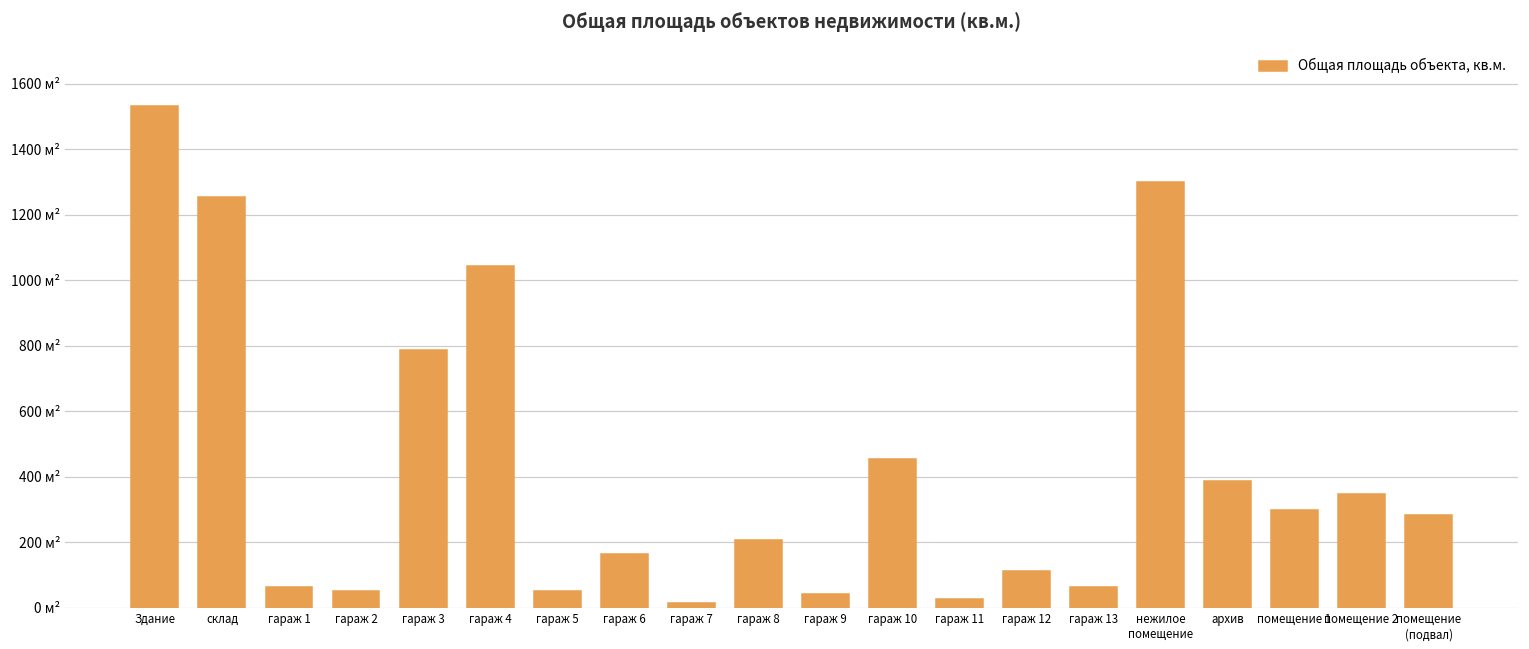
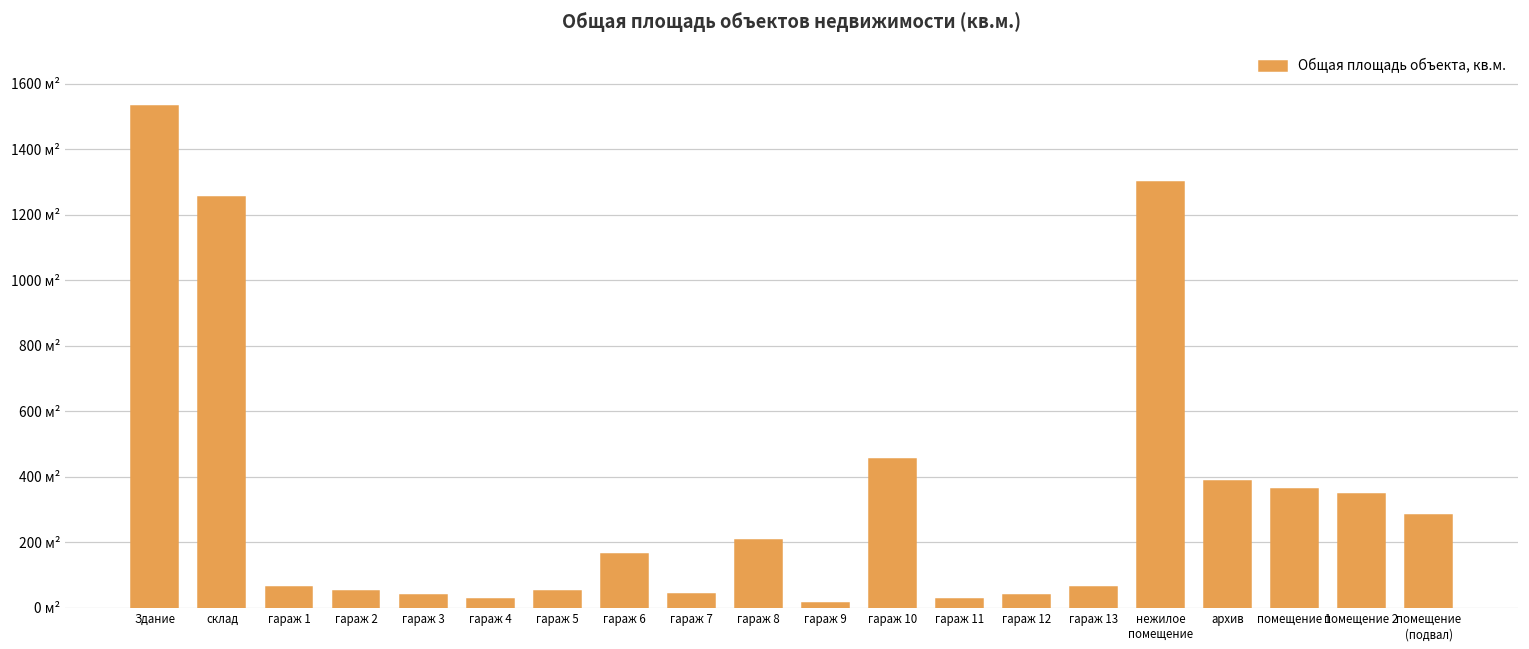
  {
    "Здание": "1530 м²",
    "склад": "1260 м²",
    "гараж 1": "60 м²",
    "гараж 2": "50 м²",
-   "гараж 3": "790 м²",
-   "гараж 4": "1040 м²",
+   "гараж 3": "40 м²",
+   "гараж 4": "30 м²",
    "гараж 5": "50 м²",
    "гараж 6": "160 м²",
-   "гараж 7": "10 м²",
+   "гараж 7": "40 м²",
    "гараж 8": "210 м²",
-   "гараж 9": "40 м²",
+   "гараж 9": "10 м²",
    "гараж 10": "450 м²",
    "гараж 11": "30 м²",
-   "гараж 12": "110 м²",
+   "гараж 12": "40 м²",
    "гараж 13": "60 м²",
    "нежилое помещение": "1300 м²",
    "архив": "390 м²",
-   "помещение 1": "300 м²",
+   "помещение 1": "360 м²",
    "помещение 2": "350 м²",
    "помещение (подвал)": "280 м²"
  }
